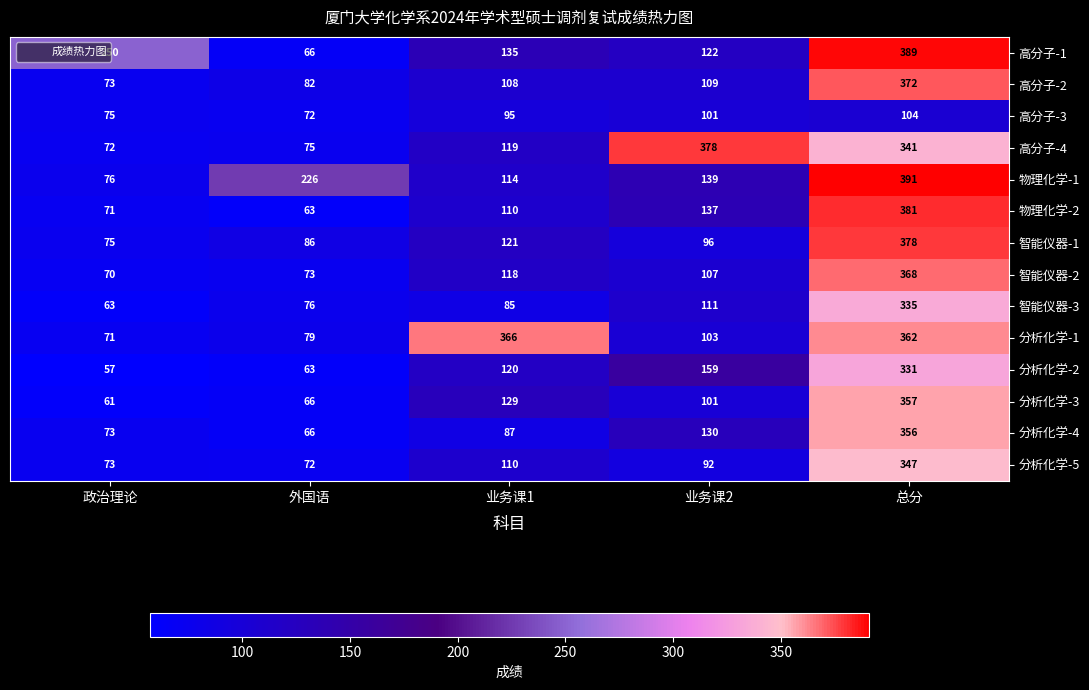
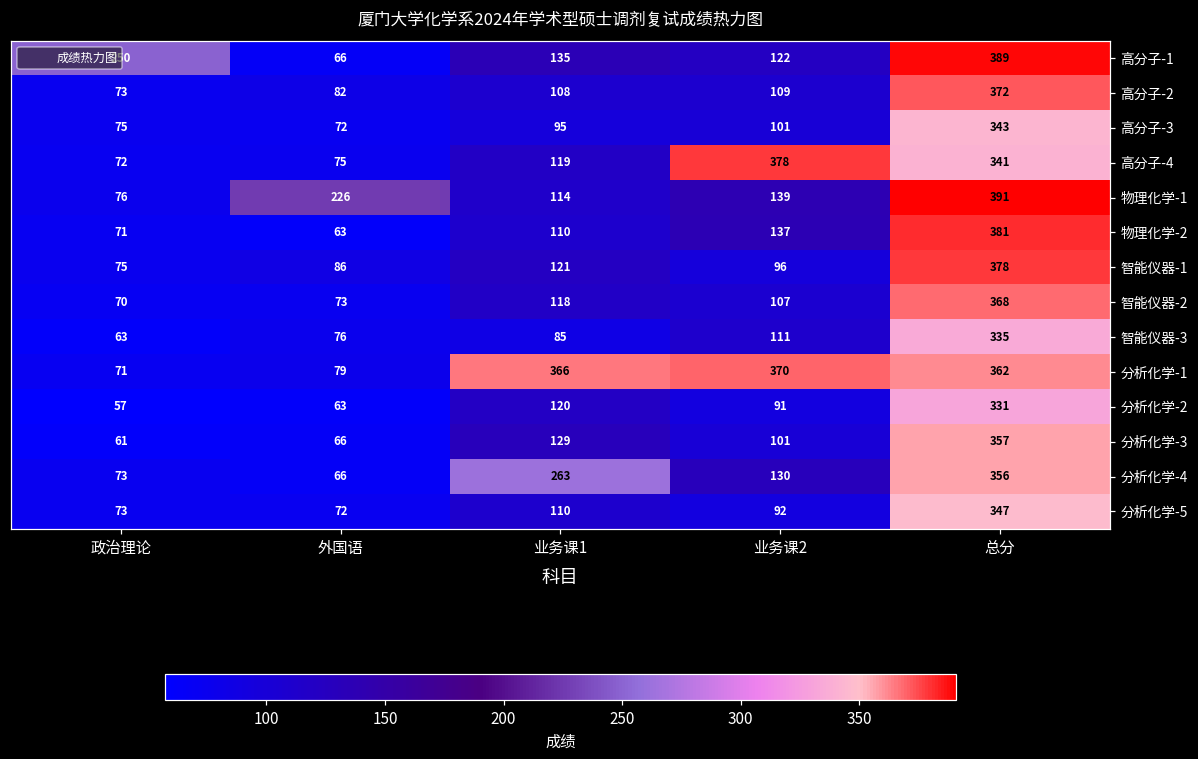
  {
    "高分子-1": {
      "外国语": 66,
      "业务课1": 135,
      "业务课2": 122,
      "总分": 389
    },
    "高分子-2": {
      "政治理论": 73,
      "外国语": 82,
      "业务课1": 108,
      "业务课2": 109,
      "总分": 372
    },
    "高分子-3": {
      "政治理论": 75,
      "外国语": 72,
      "业务课1": 95,
      "业务课2": 101,
-     "总分": 104
+     "总分": 343
    },
    "高分子-4": {
      "政治理论": 72,
      "外国语": 75,
      "业务课1": 119,
      "业务课2": 378,
      "总分": 341
    },
    "物理化学-1": {
      "政治理论": 76,
      "外国语": 226,
      "业务课1": 114,
      "业务课2": 139,
      "总分": 391
    },
    "物理化学-2": {
      "政治理论": 71,
      "外国语": 63,
      "业务课1": 110,
      "业务课2": 137,
      "总分": 381
    },
    "智能仪器-1": {
      "政治理论": 75,
      "外国语": 86,
      "业务课1": 121,
      "业务课2": 96,
      "总分": 378
    },
    "智能仪器-2": {
      "政治理论": 70,
      "外国语": 73,
      "业务课1": 118,
      "业务课2": 107,
      "总分": 368
    },
    "智能仪器-3": {
      "政治理论": 63,
      "外国语": 76,
      "业务课1": 85,
      "业务课2": 111,
      "总分": 335
    },
    "分析化学-1": {
      "政治理论": 71,
      "外国语": 79,
      "业务课1": 366,
-     "业务课2": 103,
+     "业务课2": 370,
      "总分": 362
    },
    "分析化学-2": {
      "政治理论": 57,
      "外国语": 63,
      "业务课1": 120,
-     "业务课2": 159,
+     "业务课2": 91,
      "总分": 331
    },
    "分析化学-3": {
      "政治理论": 61,
      "外国语": 66,
      "业务课1": 129,
      "业务课2": 101,
      "总分": 357
    },
    "分析化学-4": {
      "政治理论": 73,
      "外国语": 66,
-     "业务课1": 87,
+     "业务课1": 263,
      "业务课2": 130,
      "总分": 356
    },
    "分析化学-5": {
      "政治理论": 73,
      "外国语": 72,
      "业务课1": 110,
      "业务课2": 92,
      "总分": 347
    }
  }
